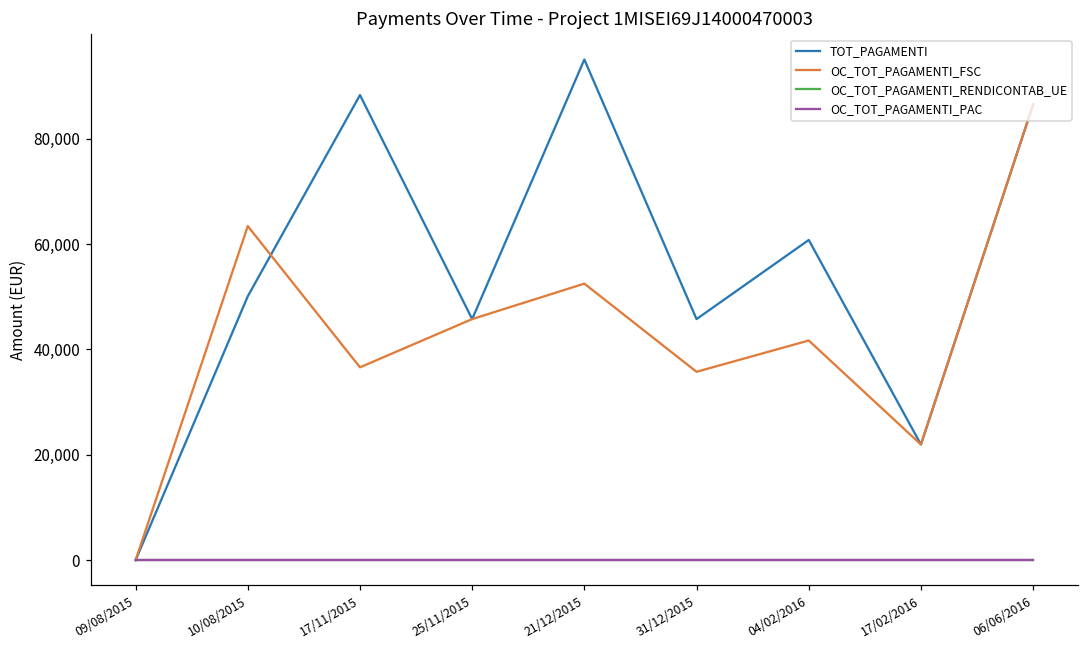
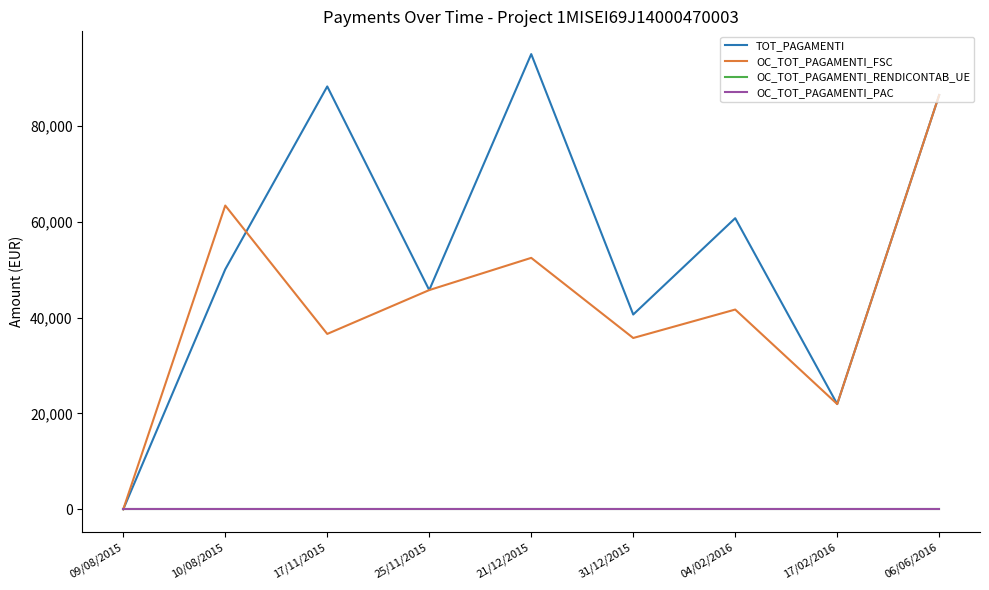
  {
    "TOT_PAGAMENTI": {
      "10/08/2015": "50,000",
      "17/11/2015": "88,000",
      "21/12/2015": "95,000",
-     "31/12/2015": "46,000",
+     "31/12/2015": "41,000",
      "04/02/2016": "61,000"
    },
    "OC_TOT_PAGAMENTI_FSC": {
      "10/08/2015": "63,000",
      "17/11/2015": "37,000",
      "21/12/2015": "52,000",
      "31/12/2015": "36,000",
      "04/02/2016": "42,000"
    },
    "OC_TOT_PAGAMENTI_PAC": {
      "10/08/2015": "0",
      "17/11/2015": "0",
      "25/11/2015": "0",
      "21/12/2015": "0",
      "31/12/2015": "0",
      "04/02/2016": "0",
      "17/02/2016": "0",
      "06/06/2016": "0"
    }
  }
